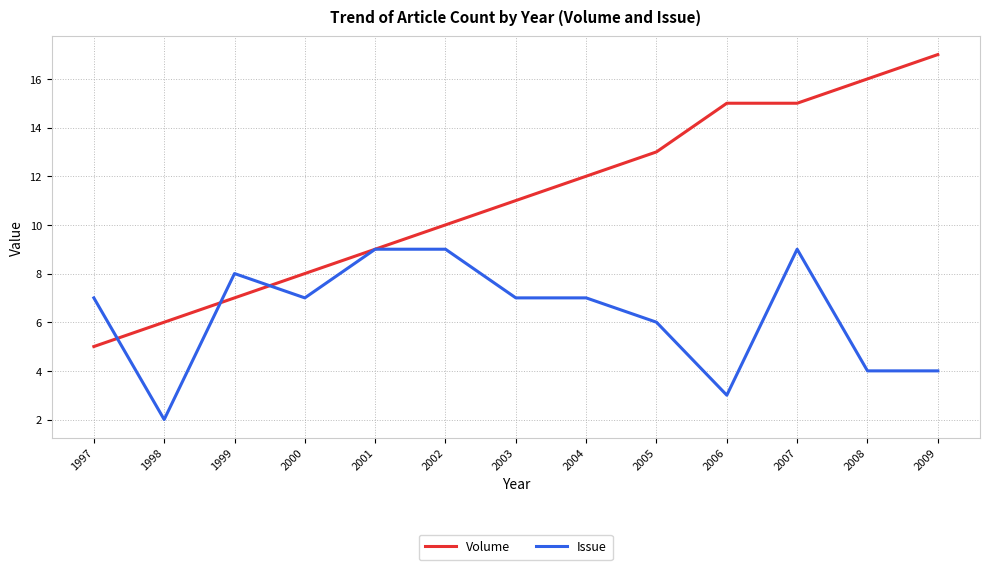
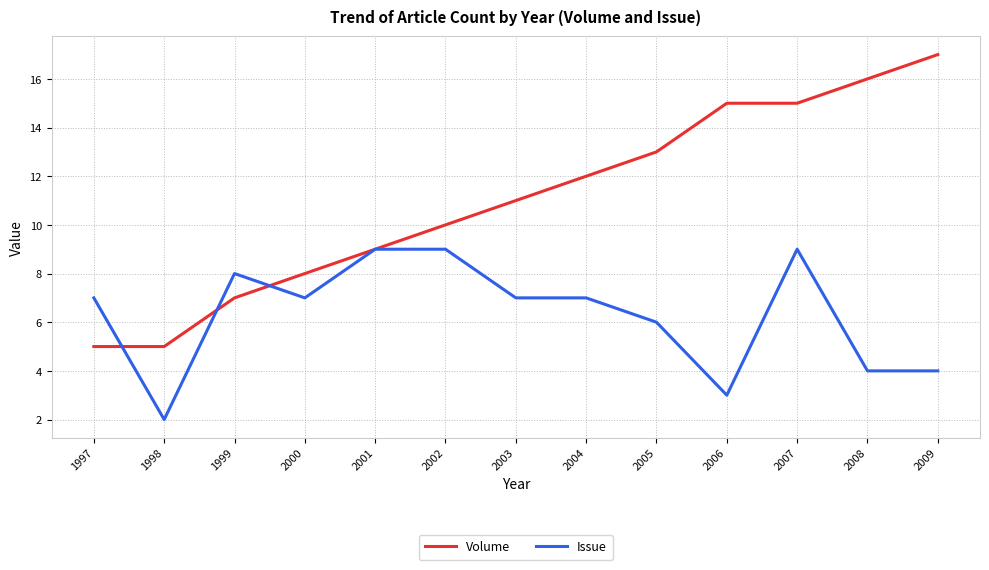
  {
    "Volume": {
      "1997": 5,
-     "1998": 6,
+     "1998": 5,
      "1999": 7,
      "2000": 8,
      "2002": 10,
      "2003": 11,
      "2004": 12,
      "2005": 13,
      "2006": 15,
      "2007": 15,
      "2008": 16,
      "2009": 17
    },
    "Issue": {
      "1997": 7,
      "1998": 2,
      "1999": 8,
      "2000": 7,
      "2002": 9,
      "2003": 7,
      "2004": 7,
      "2005": 6,
      "2006": 3,
      "2007": 9,
      "2008": 4,
      "2009": 4
    }
  }
